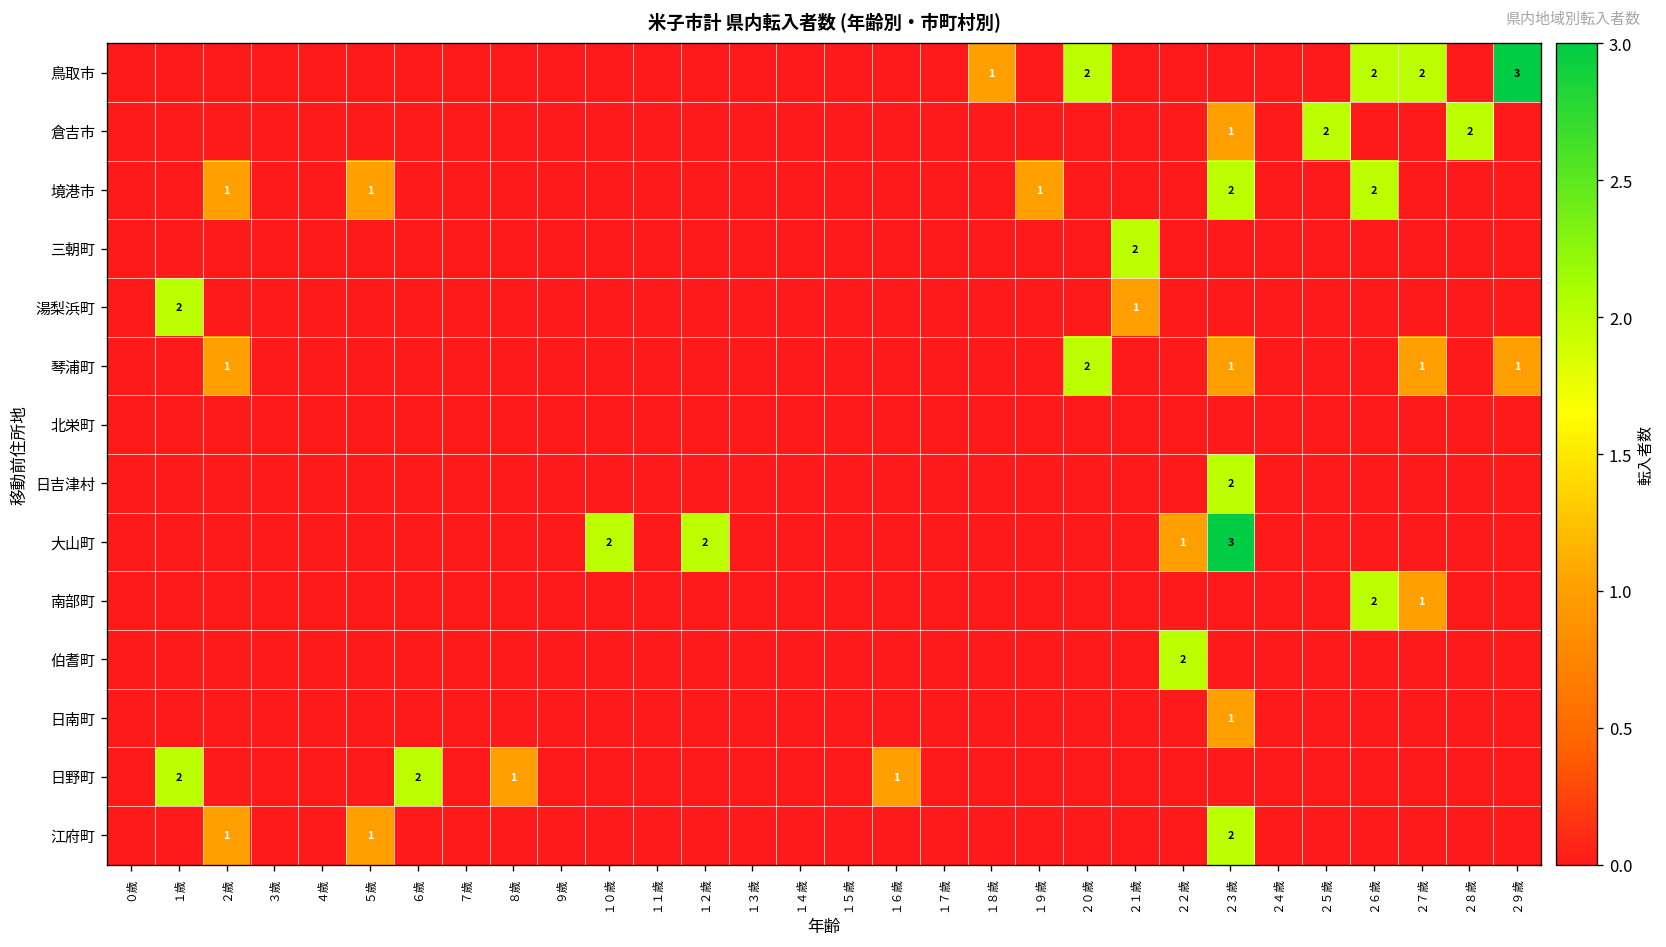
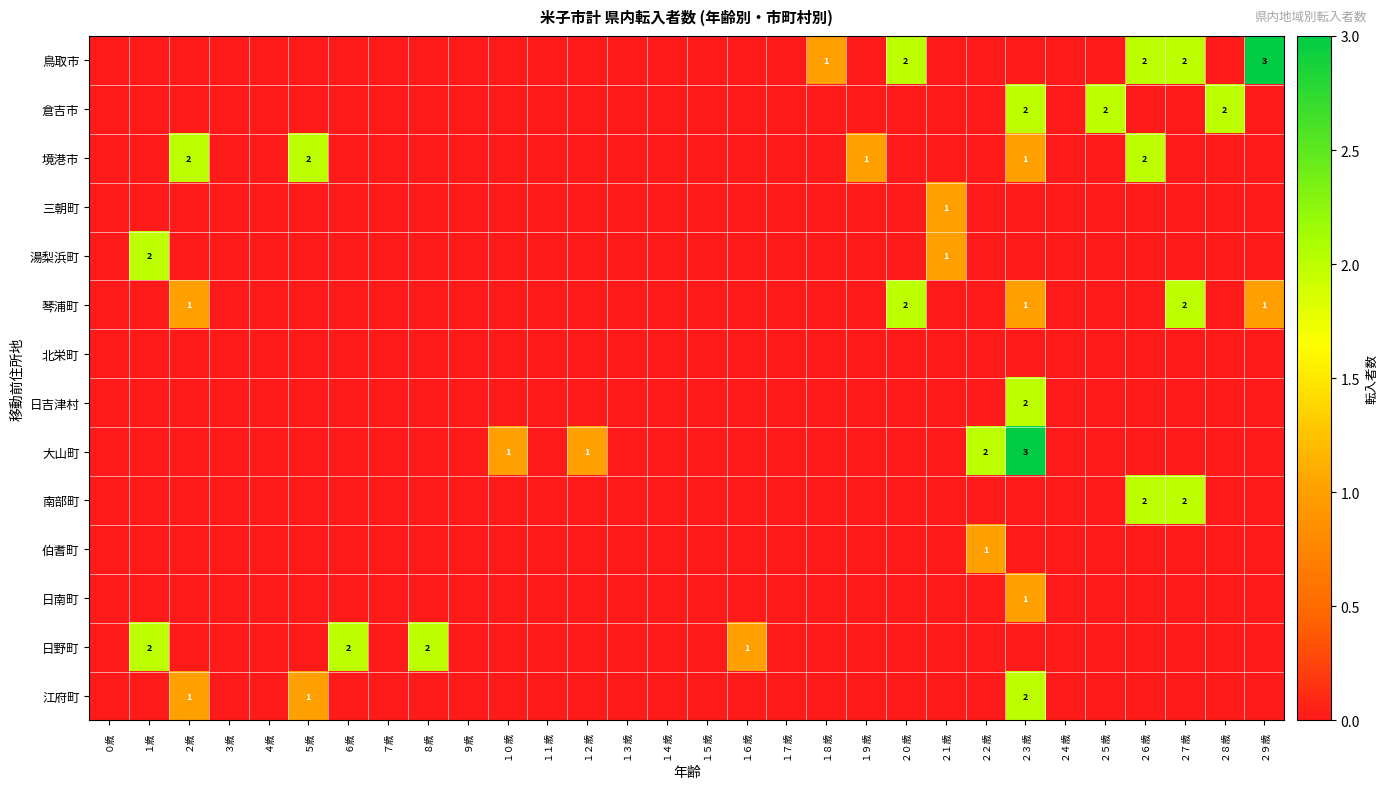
  {
    "鳥取市": {
      "１８歳": 1,
      "２０歳": 2,
      "２６歳": 2,
      "２７歳": 2,
      "２９歳": 3
    },
    "倉吉市": {
-     "２３歳": 1,
+     "２３歳": 2,
      "２５歳": 2,
      "２８歳": 2
    },
    "境港市": {
-     "２歳": 1,
-     "５歳": 1,
+     "２歳": 2,
+     "５歳": 2,
      "１９歳": 1,
-     "２３歳": 2,
+     "２３歳": 1,
      "２６歳": 2
    },
    "三朝町": {
-     "２１歳": 2
+     "２１歳": 1
    },
    "湯梨浜町": {
      "１歳": 2,
      "２１歳": 1
    },
    "琴浦町": {
      "２歳": 1,
      "２０歳": 2,
      "２３歳": 1,
-     "２７歳": 1,
+     "２７歳": 2,
      "２９歳": 1
    },
    "日吉津村": {
      "２３歳": 2
    },
    "大山町": {
-     "１０歳": 2,
-     "１２歳": 2,
-     "２２歳": 1,
+     "１０歳": 1,
+     "１２歳": 1,
+     "２２歳": 2,
      "２３歳": 3
    },
    "南部町": {
      "２６歳": 2,
-     "２７歳": 1
+     "２７歳": 2
    },
    "伯耆町": {
-     "２２歳": 2
+     "２２歳": 1
    },
    "日南町": {
      "２３歳": 1
    },
    "日野町": {
      "１歳": 2,
      "６歳": 2,
-     "８歳": 1,
+     "８歳": 2,
      "１６歳": 1
    },
    "江府町": {
      "２歳": 1,
      "５歳": 1,
      "２３歳": 2
    }
  }
